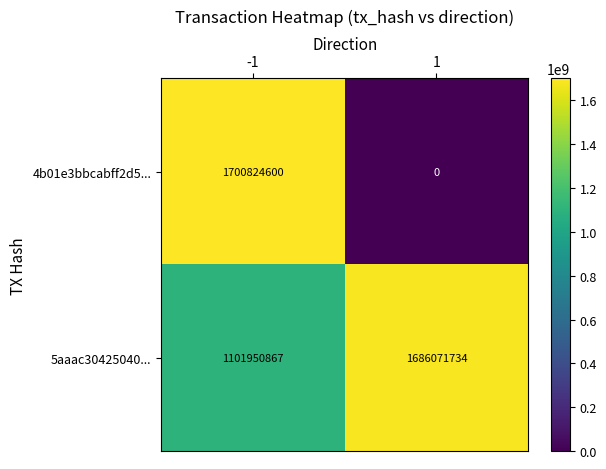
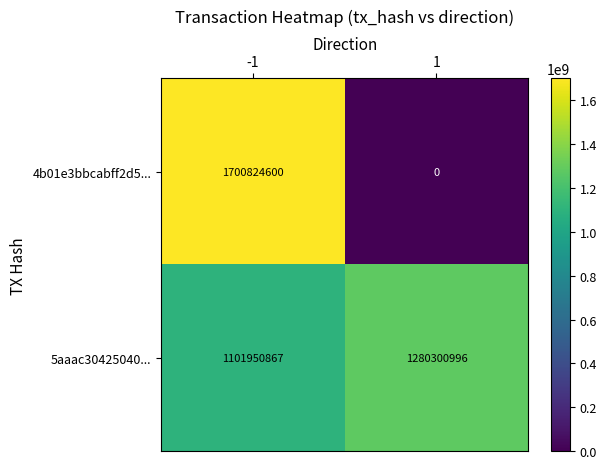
  {
    "4b01e3bbcabff2d5...": {
      "-1": 1700824600,
      "1": 0
    },
    "5aaac30425040...": {
      "-1": 1101950867,
-     "1": 1686071734
+     "1": 1280300996
    }
  }
